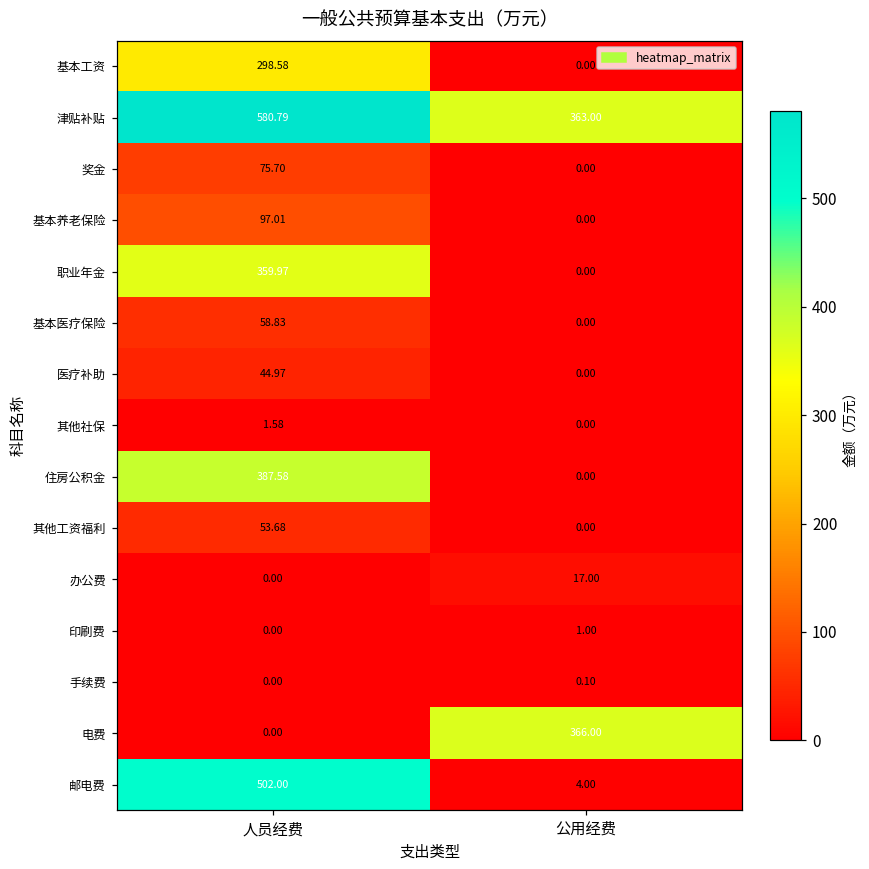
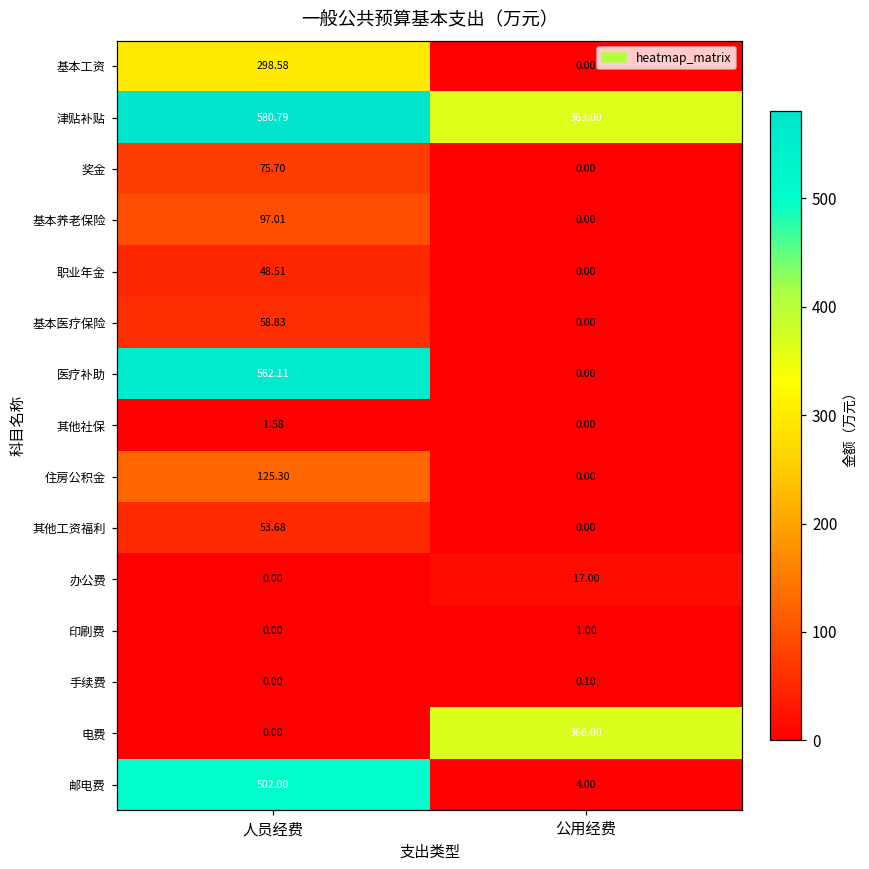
  {
    "基本工资": {
      "人员经费": 298.58,
      "公用经费": 0.00
    },
    "津贴补贴": {
      "人员经费": 580.79,
      "公用经费": 363.00
    },
    "奖金": {
      "人员经费": 75.70,
      "公用经费": 0.00
    },
    "基本养老保险": {
      "人员经费": 97.01,
      "公用经费": 0.00
    },
    "职业年金": {
-     "人员经费": 359.97,
+     "人员经费": 48.51,
      "公用经费": 0.00
    },
    "基本医疗保险": {
      "人员经费": 58.83,
      "公用经费": 0.00
    },
    "医疗补助": {
-     "人员经费": 44.97,
+     "人员经费": 562.11,
      "公用经费": 0.00
    },
    "其他社保": {
      "人员经费": 1.58,
      "公用经费": 0.00
    },
    "住房公积金": {
-     "人员经费": 387.58,
+     "人员经费": 125.30,
      "公用经费": 0.00
    },
    "其他工资福利": {
      "人员经费": 53.68,
      "公用经费": 0.00
    },
    "办公费": {
      "人员经费": 0.00,
      "公用经费": 17.00
    },
    "印刷费": {
      "人员经费": 0.00,
      "公用经费": 1.00
    },
    "手续费": {
      "人员经费": 0.00,
      "公用经费": 0.10
    },
    "电费": {
      "人员经费": 0.00,
      "公用经费": 366.00
    },
    "邮电费": {
      "人员经费": 502.00,
      "公用经费": 4.00
    }
  }
